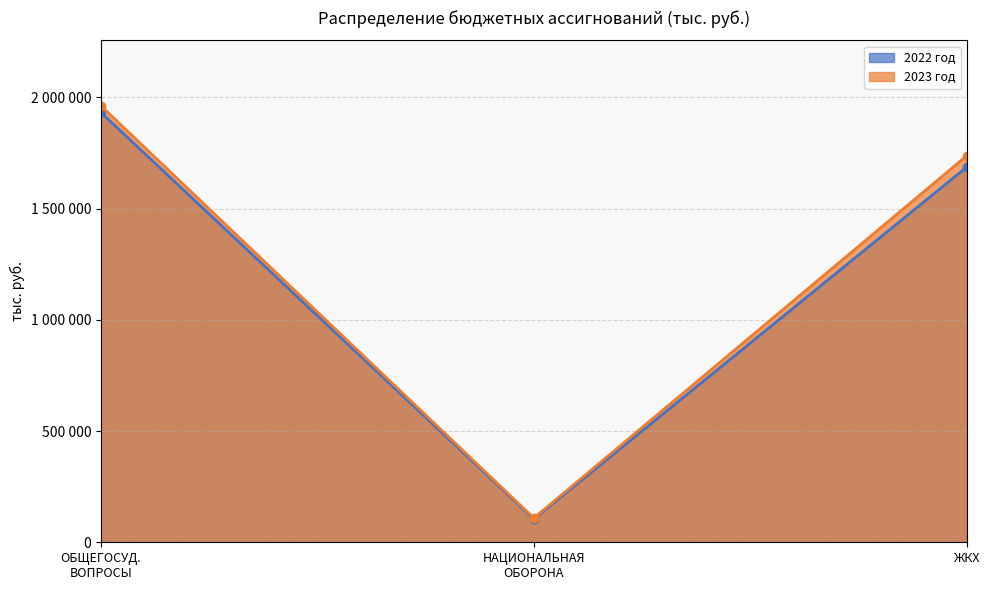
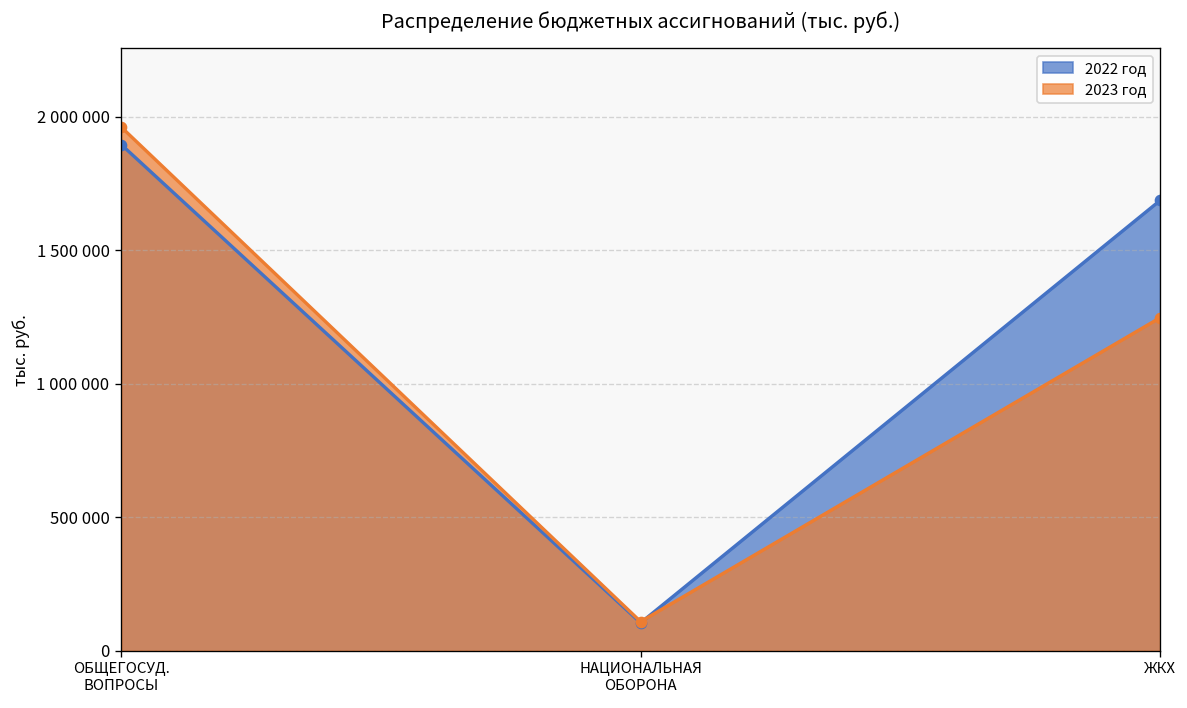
  {
    "2022 год": {
-     "ОБЩЕГОСУД. ВОПРОСЫ": 1930000,
+     "ОБЩЕГОСУД. ВОПРОСЫ": 1900000,
      "ЖКХ": 1690000
    },
    "2023 год": {
      "ОБЩЕГОСУД. ВОПРОСЫ": 1960000,
-     "ЖКХ": 1740000
+     "ЖКХ": 1250000
    }
  }
